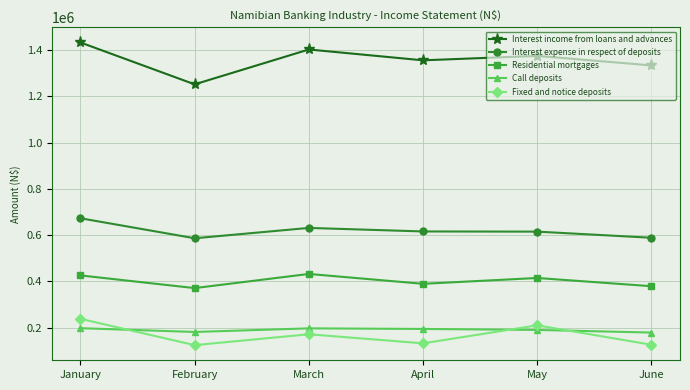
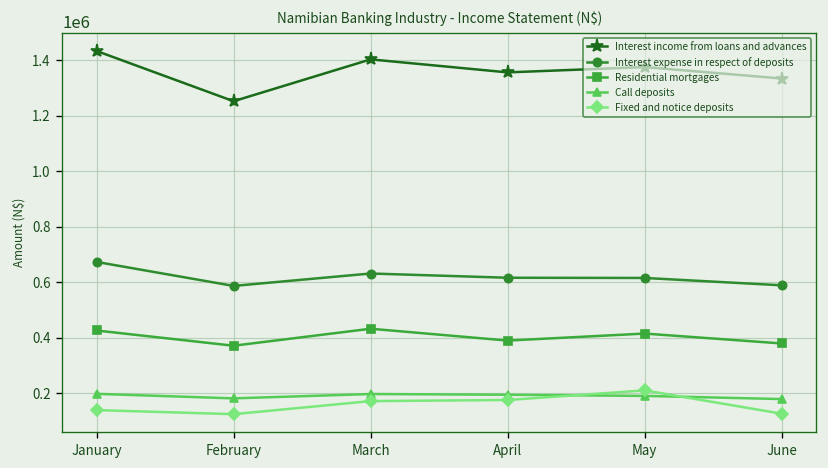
  {
    "Fixed and notice deposits": {
-     "January": 240000,
+     "January": 140000,
      "February": 120000,
      "March": 170000,
-     "April": 130000,
+     "April": 180000,
      "May": 210000,
      "June": 130000
    }
  }
